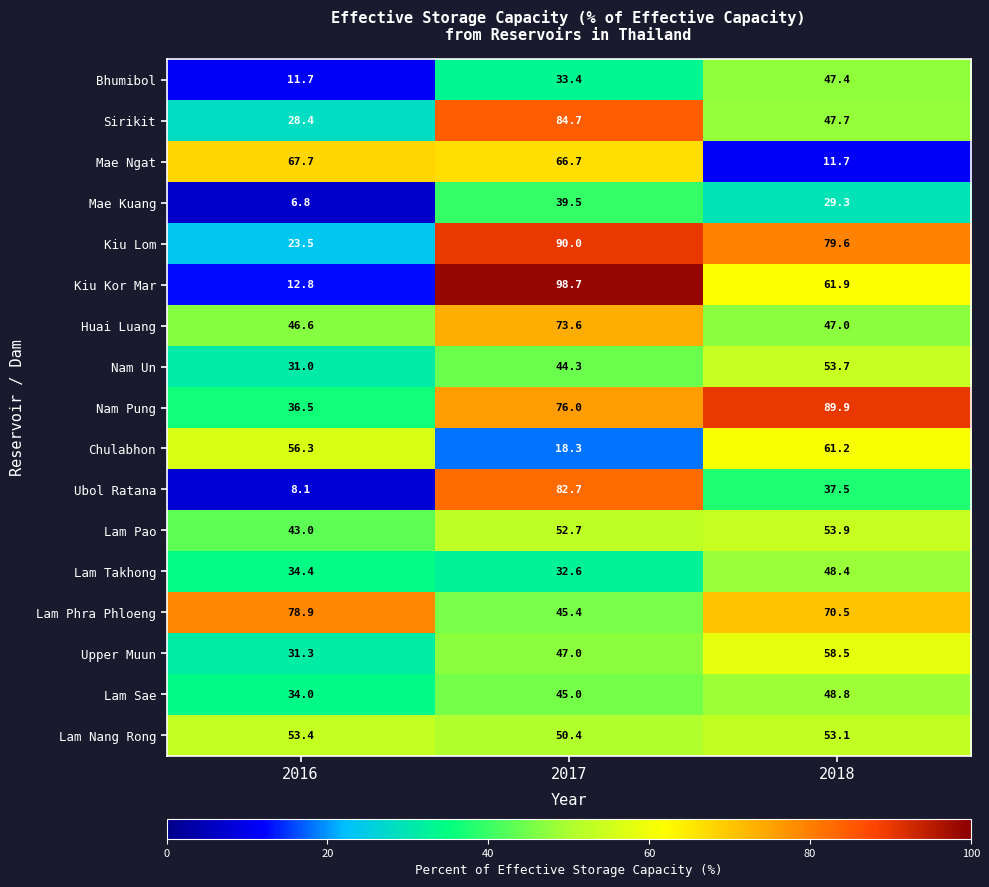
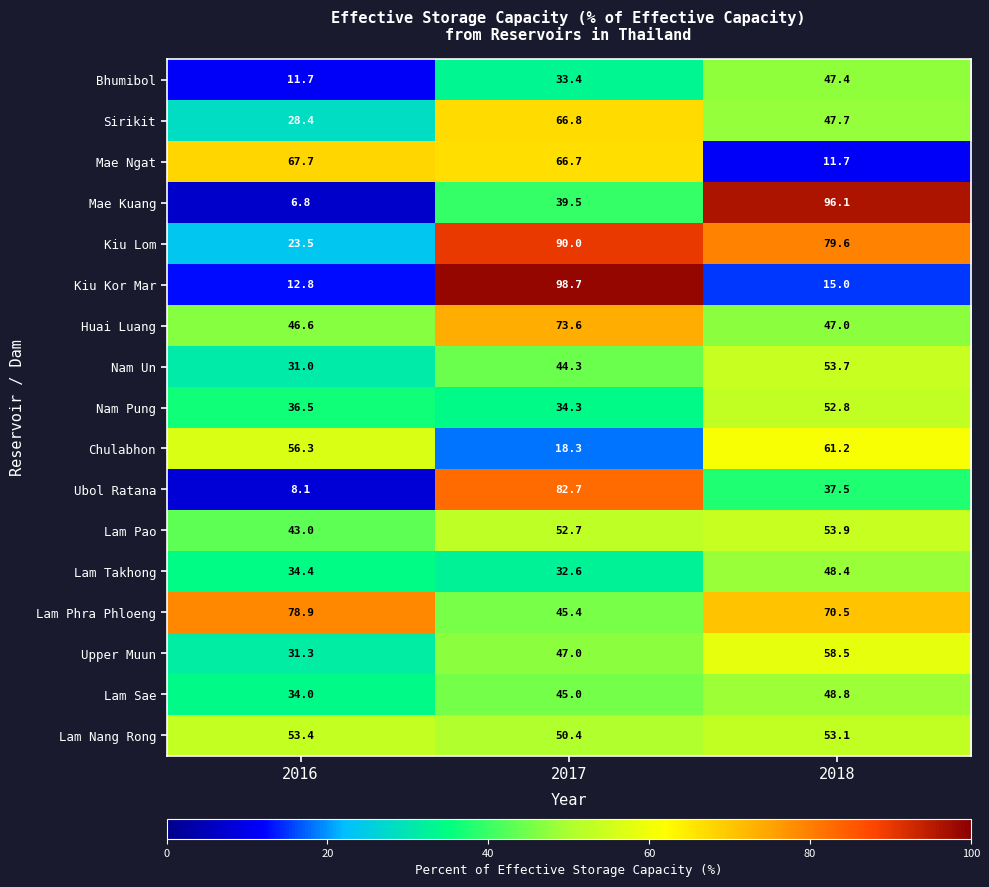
  {
    "Bhumibol": {
      "2016": 11.7,
      "2017": 33.4,
      "2018": 47.4
    },
    "Sirikit": {
      "2016": 28.4,
-     "2017": 84.7,
+     "2017": 66.8,
      "2018": 47.7
    },
    "Mae Ngat": {
      "2016": 67.7,
      "2017": 66.7,
      "2018": 11.7
    },
    "Mae Kuang": {
      "2016": 6.8,
      "2017": 39.5,
-     "2018": 29.3
+     "2018": 96.1
    },
    "Kiu Lom": {
      "2016": 23.5,
      "2017": 90.0,
      "2018": 79.6
    },
    "Kiu Kor Mar": {
      "2016": 12.8,
      "2017": 98.7,
-     "2018": 61.9
+     "2018": 15.0
    },
    "Huai Luang": {
      "2016": 46.6,
      "2017": 73.6,
      "2018": 47.0
    },
    "Nam Un": {
      "2016": 31.0,
      "2017": 44.3,
      "2018": 53.7
    },
    "Nam Pung": {
      "2016": 36.5,
-     "2017": 76.0,
-     "2018": 89.9
+     "2017": 34.3,
+     "2018": 52.8
    },
    "Chulabhon": {
      "2016": 56.3,
      "2017": 18.3,
      "2018": 61.2
    },
    "Ubol Ratana": {
      "2016": 8.1,
      "2017": 82.7,
      "2018": 37.5
    },
    "Lam Pao": {
      "2016": 43.0,
      "2017": 52.7,
      "2018": 53.9
    },
    "Lam Takhong": {
      "2016": 34.4,
      "2017": 32.6,
      "2018": 48.4
    },
    "Lam Phra Phloeng": {
      "2016": 78.9,
      "2017": 45.4,
      "2018": 70.5
    },
    "Upper Muun": {
      "2016": 31.3,
      "2017": 47.0,
      "2018": 58.5
    },
    "Lam Sae": {
      "2016": 34.0,
      "2017": 45.0,
      "2018": 48.8
    },
    "Lam Nang Rong": {
      "2016": 53.4,
      "2017": 50.4,
      "2018": 53.1
    }
  }
